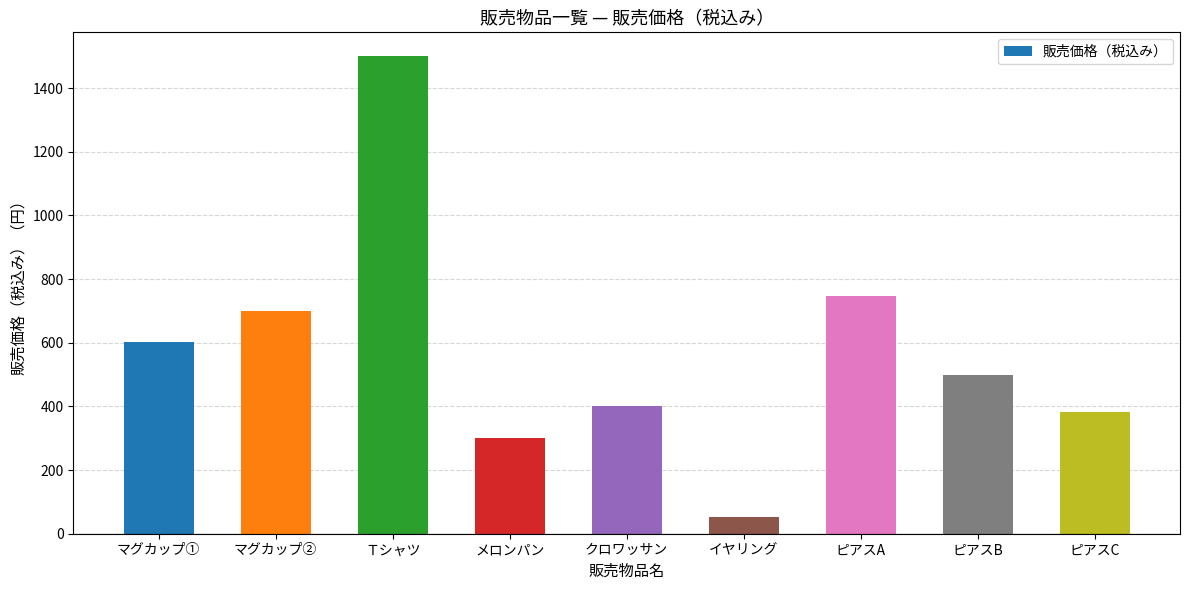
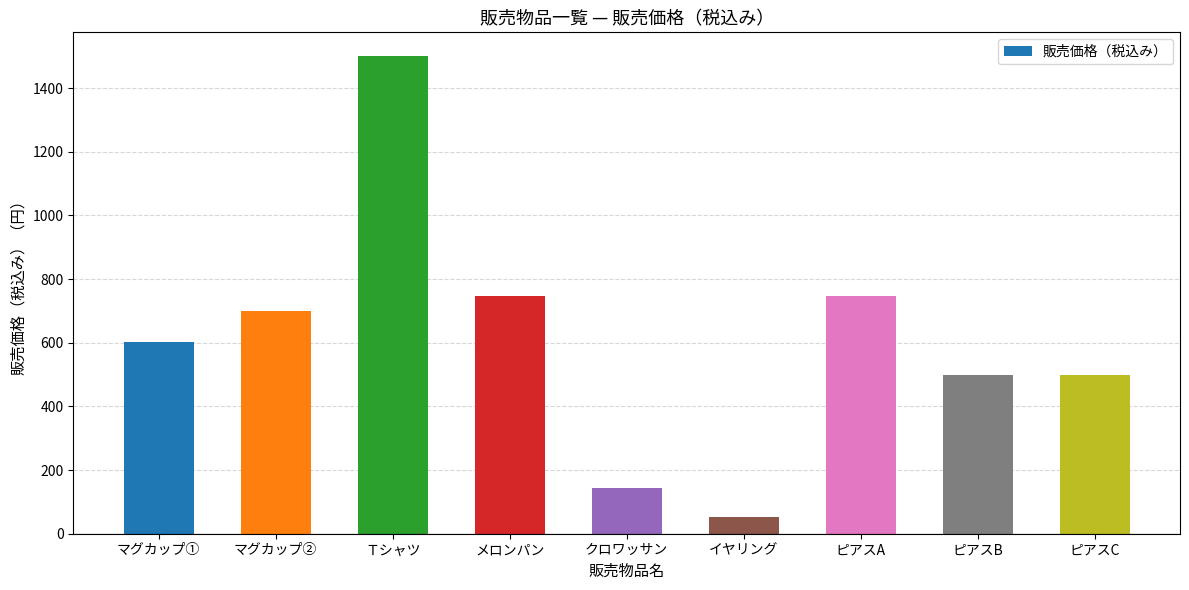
  {
    "マグカップ①": 600,
    "マグカップ②": 700,
    "Ｔシャツ": 1500,
-   "メロンパン": 300,
-   "クロワッサン": 400,
+   "メロンパン": 750,
+   "クロワッサン": 140,
    "イヤリング": 50,
    "ピアスA": 750,
    "ピアスB": 500,
-   "ピアスC": 380
+   "ピアスC": 500
  }
